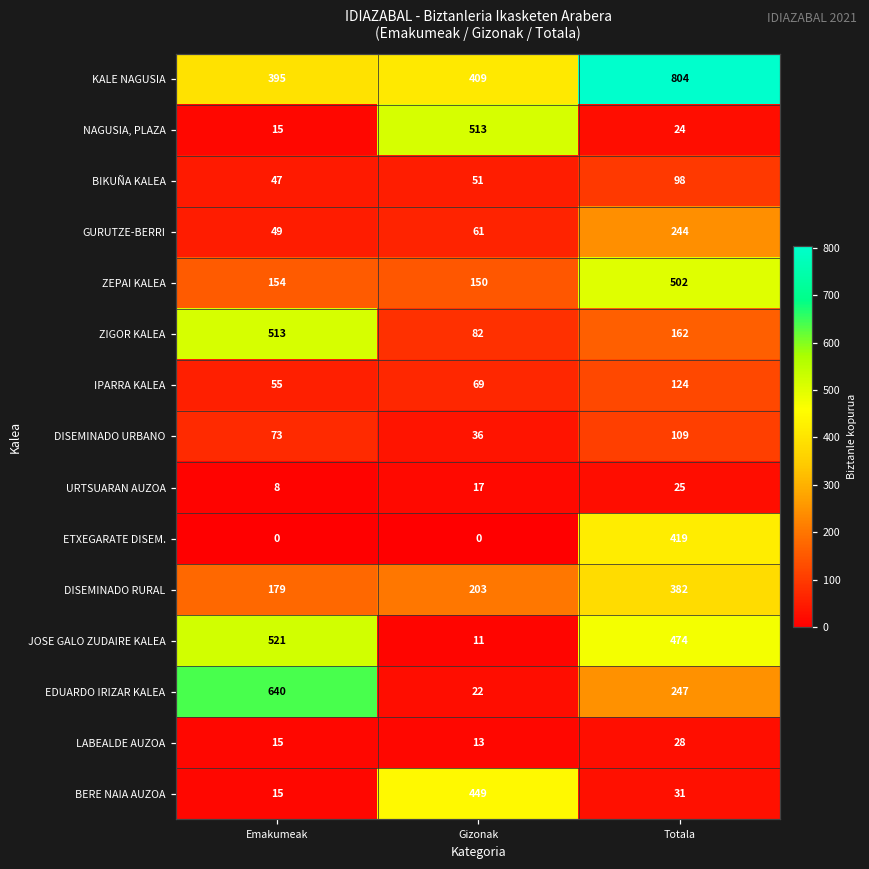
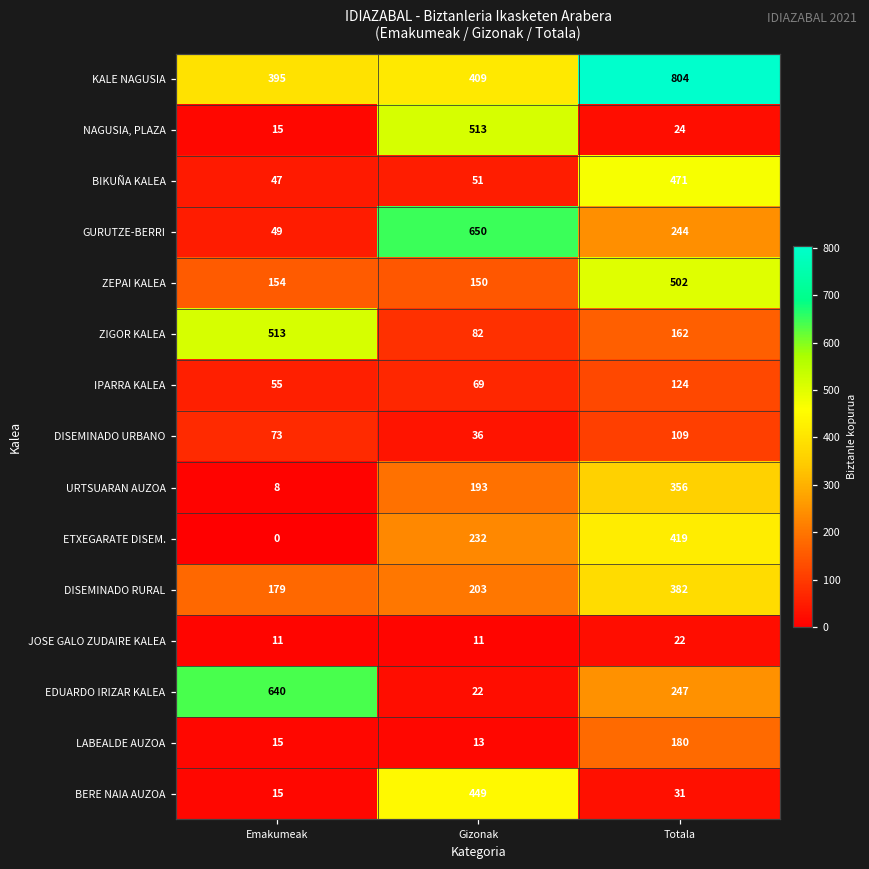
  {
    "KALE NAGUSIA": {
      "Emakumeak": 395,
      "Gizonak": 409,
      "Totala": 804
    },
    "NAGUSIA, PLAZA": {
      "Emakumeak": 15,
      "Gizonak": 513,
      "Totala": 24
    },
    "BIKUÑA KALEA": {
      "Emakumeak": 47,
      "Gizonak": 51,
-     "Totala": 98
+     "Totala": 471
    },
    "GURUTZE-BERRI": {
      "Emakumeak": 49,
-     "Gizonak": 61,
+     "Gizonak": 650,
      "Totala": 244
    },
    "ZEPAI KALEA": {
      "Emakumeak": 154,
      "Gizonak": 150,
      "Totala": 502
    },
    "ZIGOR KALEA": {
      "Emakumeak": 513,
      "Gizonak": 82,
      "Totala": 162
    },
    "IPARRA KALEA": {
      "Emakumeak": 55,
      "Gizonak": 69,
      "Totala": 124
    },
    "DISEMINADO URBANO": {
      "Emakumeak": 73,
      "Gizonak": 36,
      "Totala": 109
    },
    "URTSUARAN AUZOA": {
      "Emakumeak": 8,
-     "Gizonak": 17,
-     "Totala": 25
+     "Gizonak": 193,
+     "Totala": 356
    },
    "ETXEGARATE DISEM.": {
      "Emakumeak": 0,
-     "Gizonak": 0,
+     "Gizonak": 232,
      "Totala": 419
    },
    "DISEMINADO RURAL": {
      "Emakumeak": 179,
      "Gizonak": 203,
      "Totala": 382
    },
    "JOSE GALO ZUDAIRE KALEA": {
-     "Emakumeak": 521,
+     "Emakumeak": 11,
      "Gizonak": 11,
-     "Totala": 474
+     "Totala": 22
    },
    "EDUARDO IRIZAR KALEA": {
      "Emakumeak": 640,
      "Gizonak": 22,
      "Totala": 247
    },
    "LABEALDE AUZOA": {
      "Emakumeak": 15,
      "Gizonak": 13,
-     "Totala": 28
+     "Totala": 180
    },
    "BERE NAIA AUZOA": {
      "Emakumeak": 15,
      "Gizonak": 449,
      "Totala": 31
    }
  }
